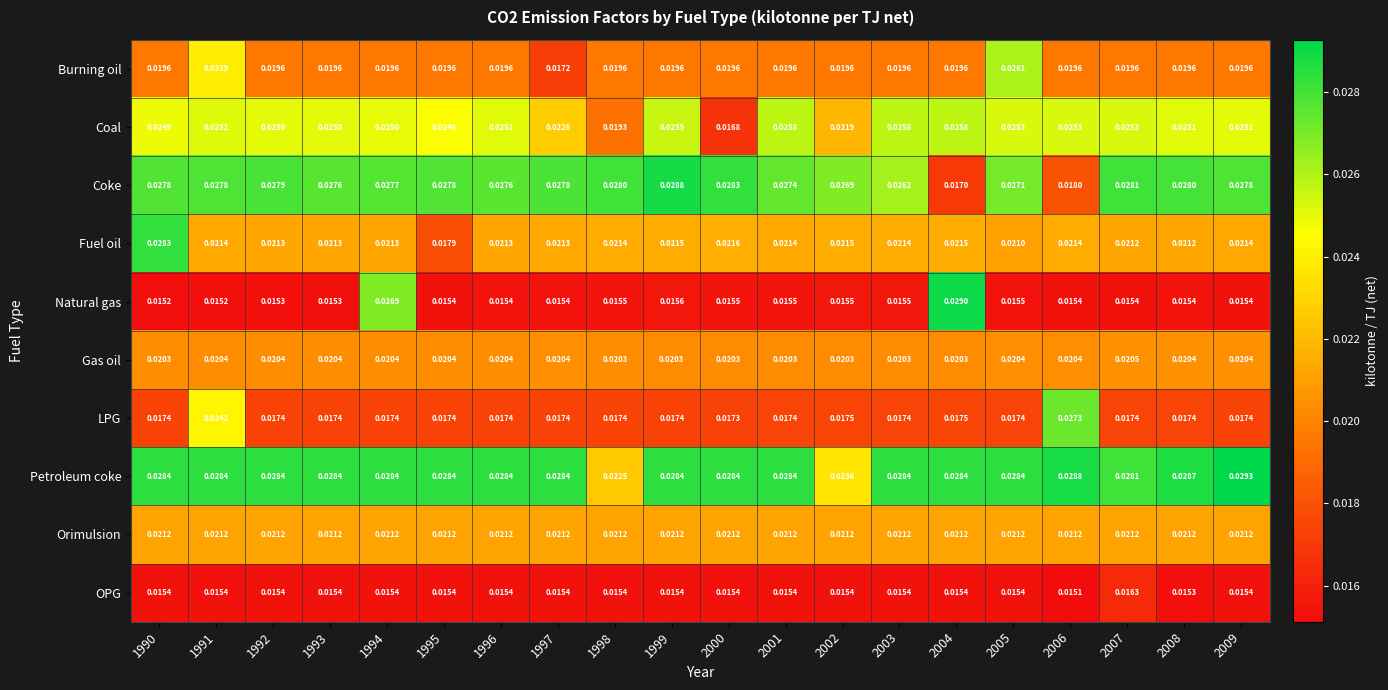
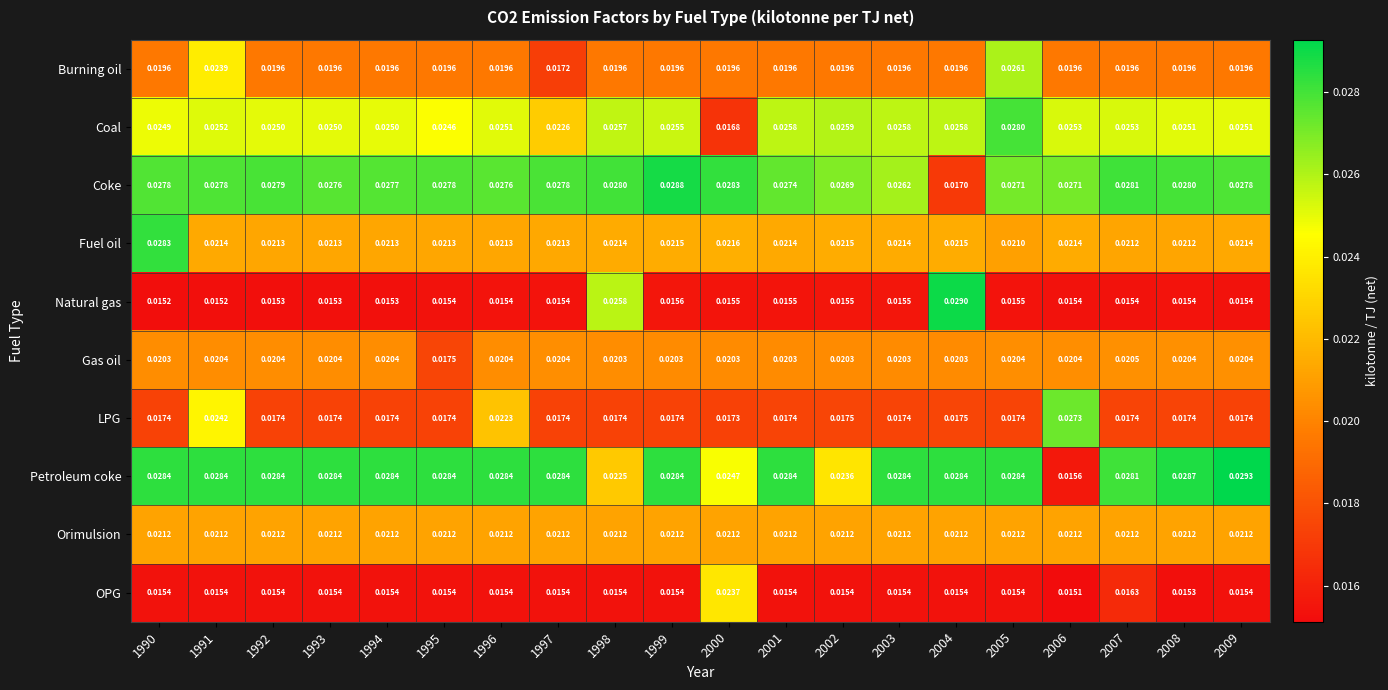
  {
    "Burning oil": {
      "1990": 0.0196,
      "1991": 0.0239,
      "1992": 0.0196,
      "1993": 0.0196,
      "1994": 0.0196,
      "1995": 0.0196,
      "1996": 0.0196,
      "1997": 0.0172,
      "1998": 0.0196,
      "1999": 0.0196,
      "2000": 0.0196,
      "2001": 0.0196,
      "2002": 0.0196,
      "2003": 0.0196,
      "2004": 0.0196,
      "2005": 0.0261,
      "2006": 0.0196,
      "2007": 0.0196,
      "2008": 0.0196,
      "2009": 0.0196
    },
    "Coal": {
      "1990": 0.0249,
      "1991": 0.0252,
      "1992": 0.0250,
      "1993": 0.0250,
      "1994": 0.0250,
      "1995": 0.0246,
      "1996": 0.0251,
      "1997": 0.0226,
-     "1998": 0.0193,
+     "1998": 0.0257,
      "1999": 0.0255,
      "2000": 0.0168,
      "2001": 0.0258,
-     "2002": 0.0219,
+     "2002": 0.0259,
      "2003": 0.0258,
      "2004": 0.0258,
-     "2005": 0.0253,
+     "2005": 0.0280,
      "2006": 0.0253,
      "2007": 0.0253,
      "2008": 0.0251,
      "2009": 0.0251
    },
    "Coke": {
      "1990": 0.0278,
      "1991": 0.0278,
      "1992": 0.0279,
      "1993": 0.0276,
      "1994": 0.0277,
      "1995": 0.0278,
      "1996": 0.0276,
      "1997": 0.0278,
      "1998": 0.0280,
      "1999": 0.0288,
      "2000": 0.0283,
      "2001": 0.0274,
      "2002": 0.0269,
      "2003": 0.0262,
      "2004": 0.0170,
      "2005": 0.0271,
-     "2006": 0.0180,
+     "2006": 0.0271,
      "2007": 0.0281,
      "2008": 0.0280,
      "2009": 0.0278
    },
    "Fuel oil": {
      "1990": 0.0283,
      "1991": 0.0214,
      "1992": 0.0213,
      "1993": 0.0213,
      "1994": 0.0213,
-     "1995": 0.0179,
+     "1995": 0.0213,
      "1996": 0.0213,
      "1997": 0.0213,
      "1998": 0.0214,
      "1999": 0.0215,
      "2000": 0.0216,
      "2001": 0.0214,
      "2002": 0.0215,
      "2003": 0.0214,
      "2004": 0.0215,
      "2005": 0.0210,
      "2006": 0.0214,
      "2007": 0.0212,
      "2008": 0.0212,
      "2009": 0.0214
    },
    "Natural gas": {
      "1990": 0.0152,
      "1991": 0.0152,
      "1992": 0.0153,
      "1993": 0.0153,
-     "1994": 0.0269,
+     "1994": 0.0153,
      "1995": 0.0154,
      "1996": 0.0154,
      "1997": 0.0154,
-     "1998": 0.0155,
+     "1998": 0.0258,
      "1999": 0.0156,
      "2000": 0.0155,
      "2001": 0.0155,
      "2002": 0.0155,
      "2003": 0.0155,
      "2004": 0.0290,
      "2005": 0.0155,
      "2006": 0.0154,
      "2007": 0.0154,
      "2008": 0.0154,
      "2009": 0.0154
    },
    "Gas oil": {
      "1990": 0.0203,
      "1991": 0.0204,
      "1992": 0.0204,
      "1993": 0.0204,
      "1994": 0.0204,
-     "1995": 0.0204,
+     "1995": 0.0175,
      "1996": 0.0204,
      "1997": 0.0204,
      "1998": 0.0203,
      "1999": 0.0203,
      "2000": 0.0203,
      "2001": 0.0203,
      "2002": 0.0203,
      "2003": 0.0203,
      "2004": 0.0203,
      "2005": 0.0204,
      "2006": 0.0204,
      "2007": 0.0205,
      "2008": 0.0204,
      "2009": 0.0204
    },
    "LPG": {
      "1990": 0.0174,
      "1991": 0.0242,
      "1992": 0.0174,
      "1993": 0.0174,
      "1994": 0.0174,
      "1995": 0.0174,
-     "1996": 0.0174,
+     "1996": 0.0223,
      "1997": 0.0174,
      "1998": 0.0174,
      "1999": 0.0174,
      "2000": 0.0173,
      "2001": 0.0174,
      "2002": 0.0175,
      "2003": 0.0174,
      "2004": 0.0175,
      "2005": 0.0174,
      "2006": 0.0273,
      "2007": 0.0174,
      "2008": 0.0174,
      "2009": 0.0174
    },
    "Petroleum coke": {
      "1990": 0.0284,
      "1991": 0.0284,
      "1992": 0.0284,
      "1993": 0.0284,
      "1994": 0.0284,
      "1995": 0.0284,
      "1996": 0.0284,
      "1997": 0.0284,
      "1998": 0.0225,
      "1999": 0.0284,
-     "2000": 0.0284,
+     "2000": 0.0247,
      "2001": 0.0284,
      "2002": 0.0236,
      "2003": 0.0284,
      "2004": 0.0284,
      "2005": 0.0284,
-     "2006": 0.0288,
+     "2006": 0.0156,
      "2007": 0.0281,
      "2008": 0.0287,
      "2009": 0.0293
    },
    "Orimulsion": {
      "1990": 0.0212,
      "1991": 0.0212,
      "1992": 0.0212,
      "1993": 0.0212,
      "1994": 0.0212,
      "1995": 0.0212,
      "1996": 0.0212,
      "1997": 0.0212,
      "1998": 0.0212,
      "1999": 0.0212,
      "2000": 0.0212,
      "2001": 0.0212,
      "2002": 0.0212,
      "2003": 0.0212,
      "2004": 0.0212,
      "2005": 0.0212,
      "2006": 0.0212,
      "2007": 0.0212,
      "2008": 0.0212,
      "2009": 0.0212
    },
    "OPG": {
      "1990": 0.0154,
      "1991": 0.0154,
      "1992": 0.0154,
      "1993": 0.0154,
      "1994": 0.0154,
      "1995": 0.0154,
      "1996": 0.0154,
      "1997": 0.0154,
      "1998": 0.0154,
      "1999": 0.0154,
-     "2000": 0.0154,
+     "2000": 0.0237,
      "2001": 0.0154,
      "2002": 0.0154,
      "2003": 0.0154,
      "2004": 0.0154,
      "2005": 0.0154,
      "2006": 0.0151,
      "2007": 0.0163,
      "2008": 0.0153,
      "2009": 0.0154
    }
  }
